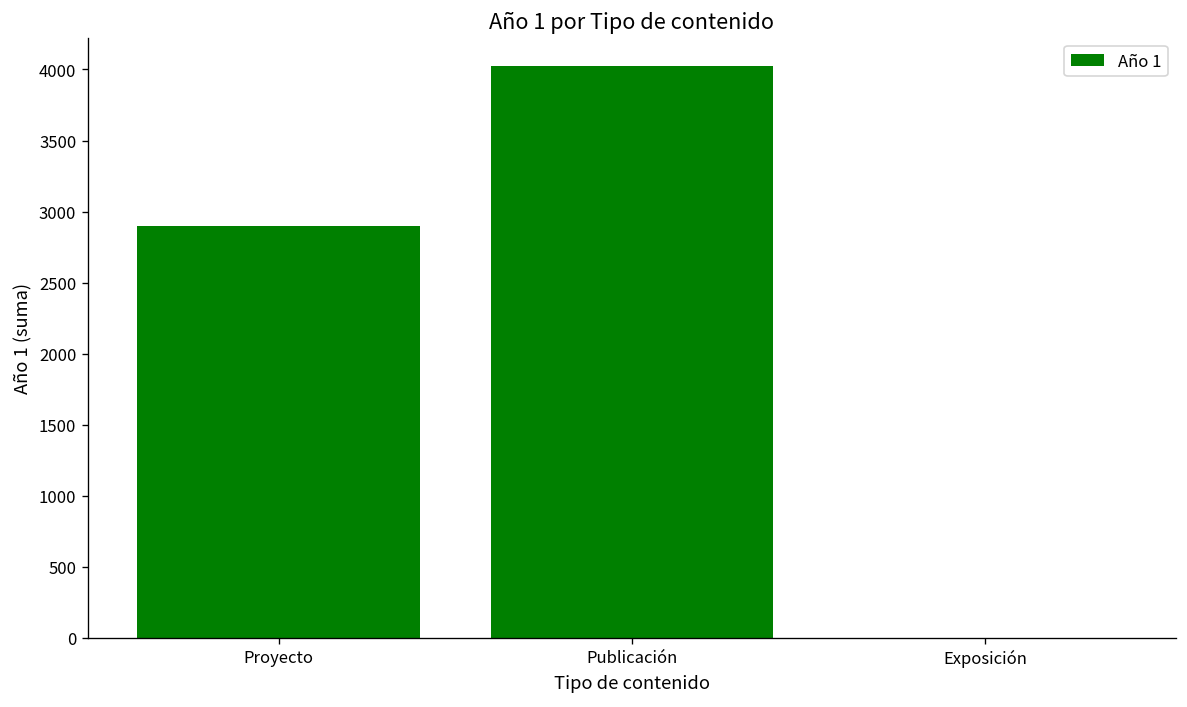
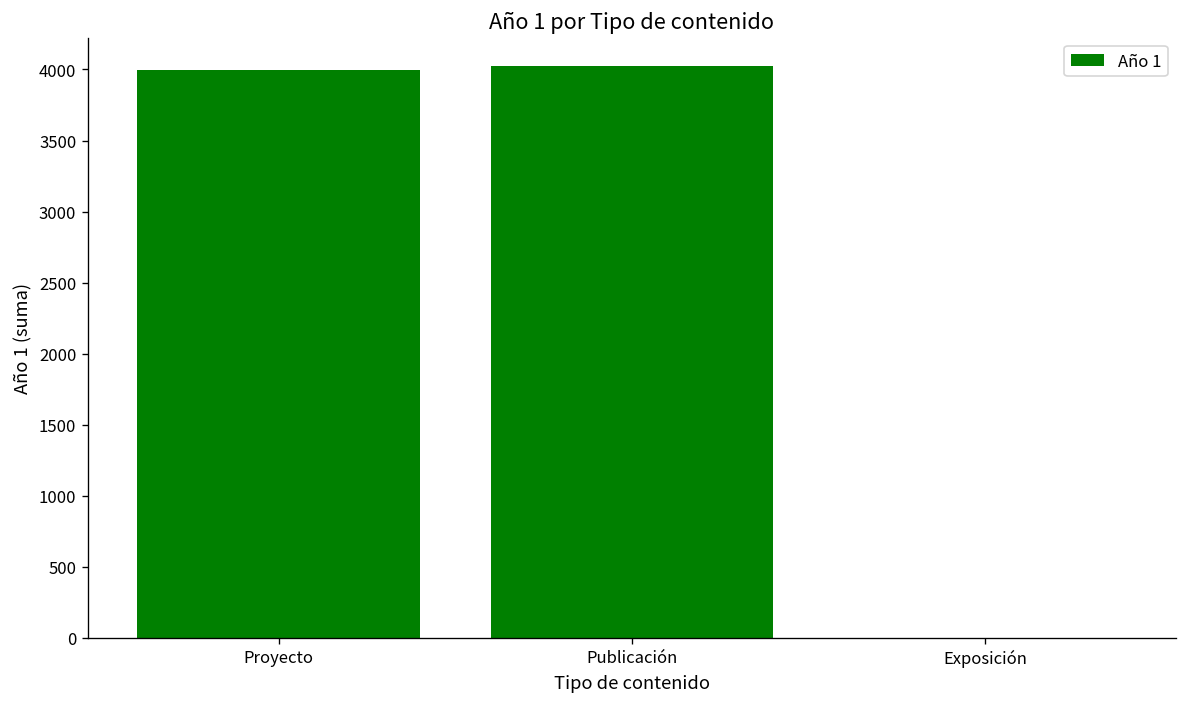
  {
-   "Proyecto": 2900,
+   "Proyecto": 4000,
    "Publicación": 4020,
    "Exposición": 0
  }
